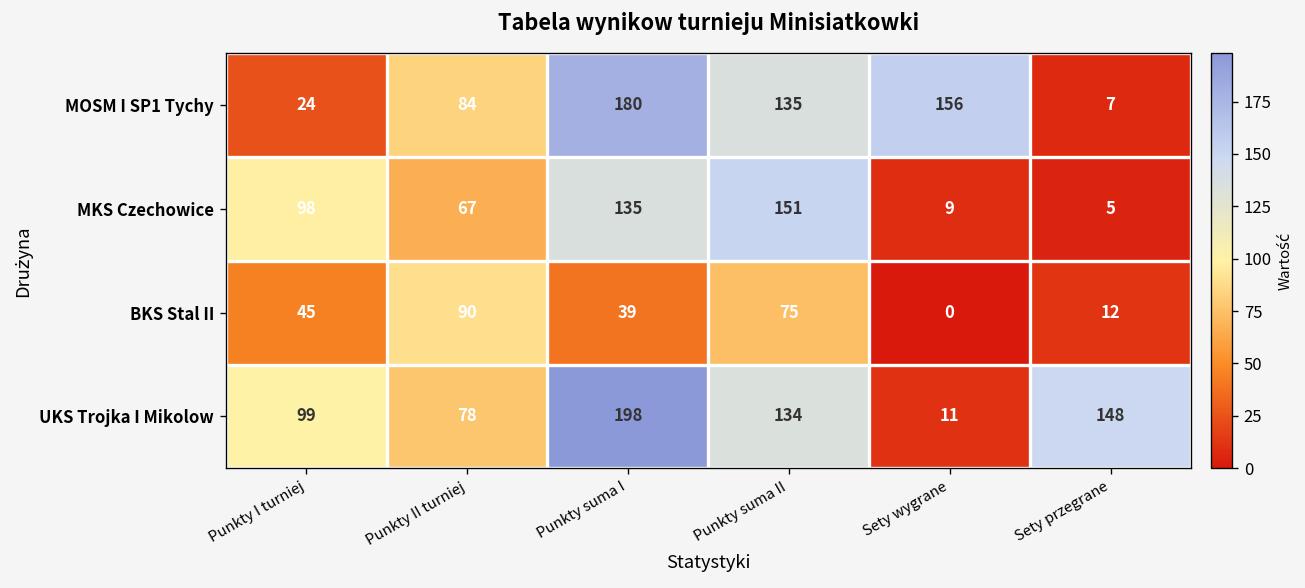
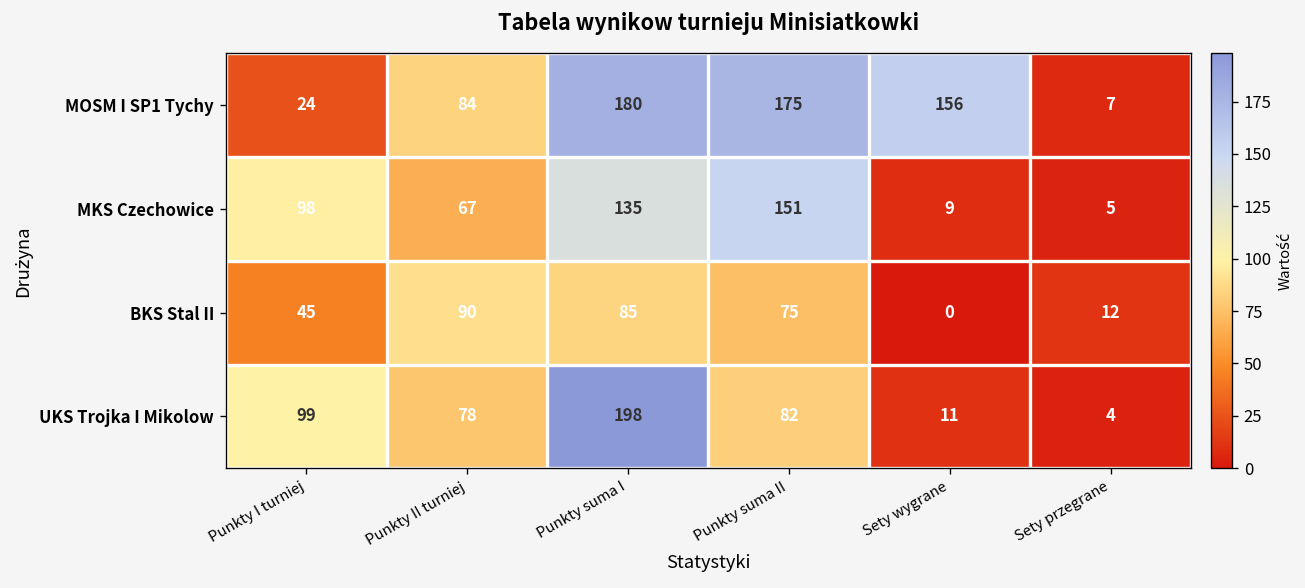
  {
    "MOSM I SP1 Tychy": {
      "Punkty I turniej": 24,
      "Punkty II turniej": 84,
      "Punkty suma I": 180,
-     "Punkty suma II": 135,
+     "Punkty suma II": 175,
      "Sety wygrane": 156,
      "Sety przegrane": 7
    },
    "MKS Czechowice": {
      "Punkty I turniej": 98,
      "Punkty II turniej": 67,
      "Punkty suma I": 135,
      "Punkty suma II": 151,
      "Sety wygrane": 9,
      "Sety przegrane": 5
    },
    "BKS Stal II": {
      "Punkty I turniej": 45,
      "Punkty II turniej": 90,
-     "Punkty suma I": 39,
+     "Punkty suma I": 85,
      "Punkty suma II": 75,
      "Sety wygrane": 0,
      "Sety przegrane": 12
    },
    "UKS Trojka I Mikolow": {
      "Punkty I turniej": 99,
      "Punkty II turniej": 78,
      "Punkty suma I": 198,
-     "Punkty suma II": 134,
+     "Punkty suma II": 82,
      "Sety wygrane": 11,
-     "Sety przegrane": 148
+     "Sety przegrane": 4
    }
  }
